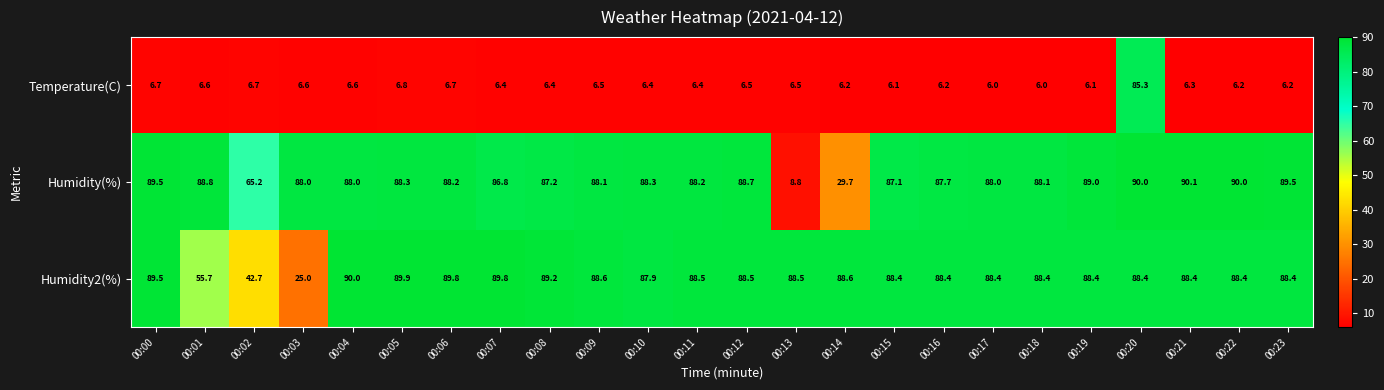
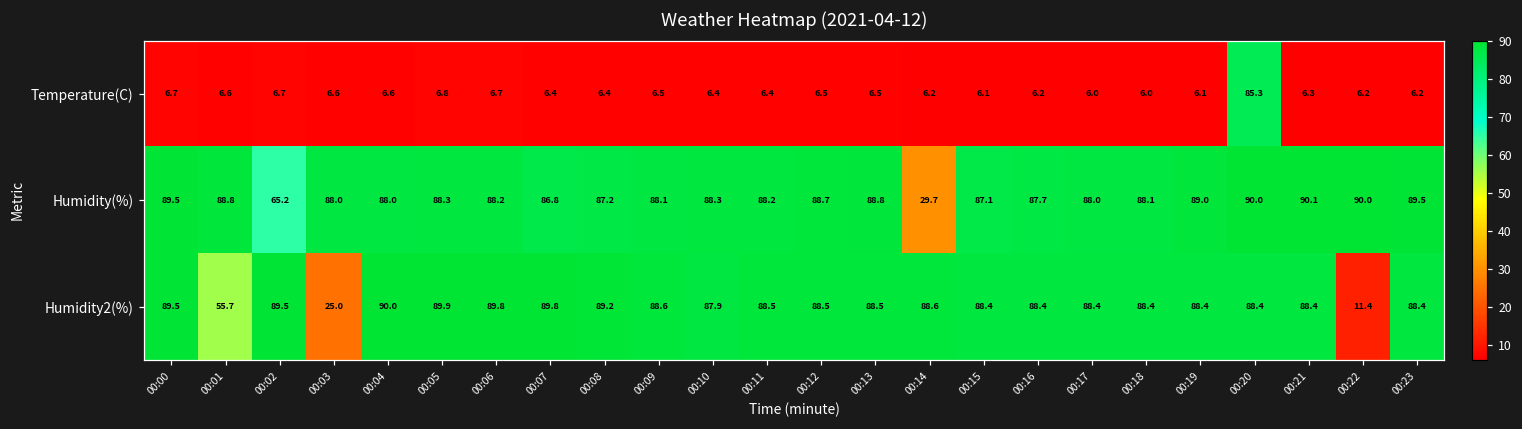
  {
    "Temperature(C)": {
      "00:00": 6.7,
      "00:01": 6.6,
      "00:02": 6.7,
      "00:03": 6.6,
      "00:04": 6.6,
      "00:05": 6.8,
      "00:06": 6.7,
      "00:07": 6.4,
      "00:08": 6.4,
      "00:09": 6.5,
      "00:10": 6.4,
      "00:11": 6.4,
      "00:12": 6.5,
      "00:13": 6.5,
      "00:14": 6.2,
      "00:15": 6.1,
      "00:16": 6.2,
      "00:17": 6.0,
      "00:18": 6.0,
      "00:19": 6.1,
      "00:20": 85.3,
      "00:21": 6.3,
      "00:22": 6.2,
      "00:23": 6.2
    },
    "Humidity(%)": {
      "00:00": 89.5,
      "00:01": 88.8,
      "00:02": 65.2,
      "00:03": 88.0,
      "00:04": 88.0,
      "00:05": 88.3,
      "00:06": 88.2,
      "00:07": 86.8,
      "00:08": 87.2,
      "00:09": 88.1,
      "00:10": 88.3,
      "00:11": 88.2,
      "00:12": 88.7,
-     "00:13": 8.8,
+     "00:13": 88.8,
      "00:14": 29.7,
      "00:15": 87.1,
      "00:16": 87.7,
      "00:17": 88.0,
      "00:18": 88.1,
      "00:19": 89.0,
      "00:20": 90.0,
      "00:21": 90.1,
      "00:22": 90.0,
      "00:23": 89.5
    },
    "Humidity2(%)": {
      "00:00": 89.5,
      "00:01": 55.7,
-     "00:02": 42.7,
+     "00:02": 89.5,
      "00:03": 25.0,
      "00:04": 90.0,
      "00:05": 89.9,
      "00:06": 89.8,
      "00:07": 89.8,
      "00:08": 89.2,
      "00:09": 88.6,
      "00:10": 87.9,
      "00:11": 88.5,
      "00:12": 88.5,
      "00:13": 88.5,
      "00:14": 88.6,
      "00:15": 88.4,
      "00:16": 88.4,
      "00:17": 88.4,
      "00:18": 88.4,
      "00:19": 88.4,
      "00:20": 88.4,
      "00:21": 88.4,
-     "00:22": 88.4,
+     "00:22": 11.4,
      "00:23": 88.4
    }
  }
